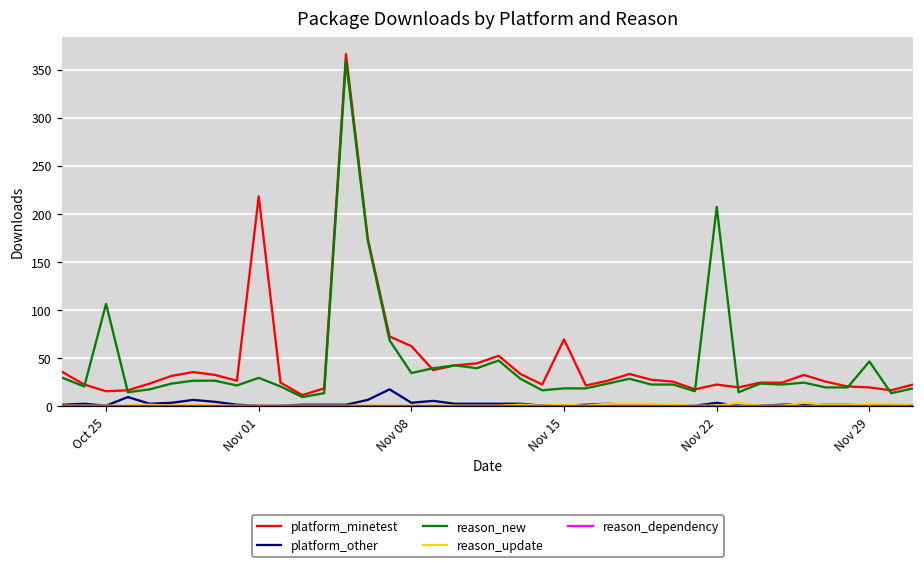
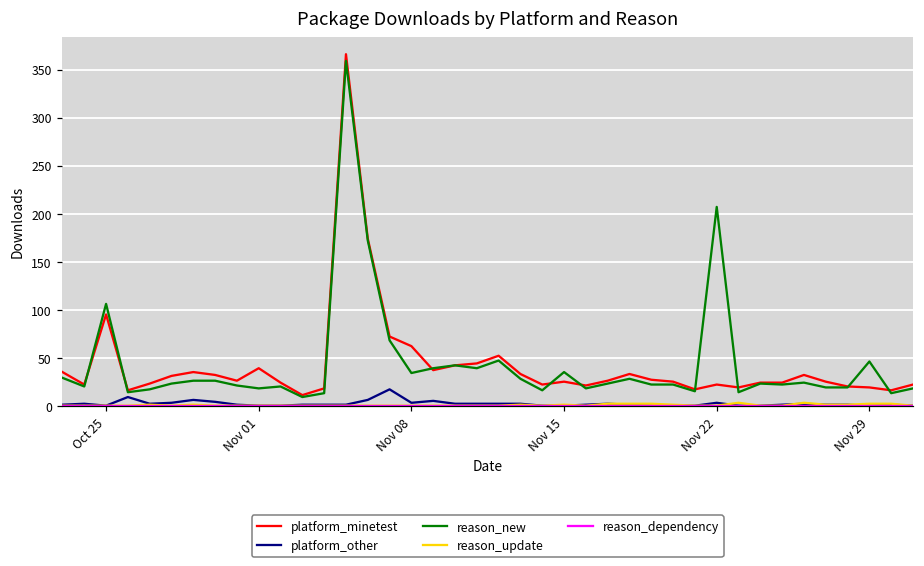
  {
    "platform_minetest": {
-     "Oct 25": 20,
-     "Nov 01": 220,
+     "Oct 25": 100,
+     "Nov 01": 40,
      "Nov 08": 60,
-     "Nov 15": 70,
+     "Nov 15": 30,
      "Nov 22": 20,
      "Nov 29": 20
    },
    "platform_other": {
      "Nov 08": 0,
      "Nov 22": 0
    },
    "reason_new": {
      "Oct 25": 110,
-     "Nov 01": 30,
+     "Nov 01": 20,
      "Nov 08": 30,
-     "Nov 15": 20,
+     "Nov 15": 40,
      "Nov 22": 210,
      "Nov 29": 50
    }
  }
